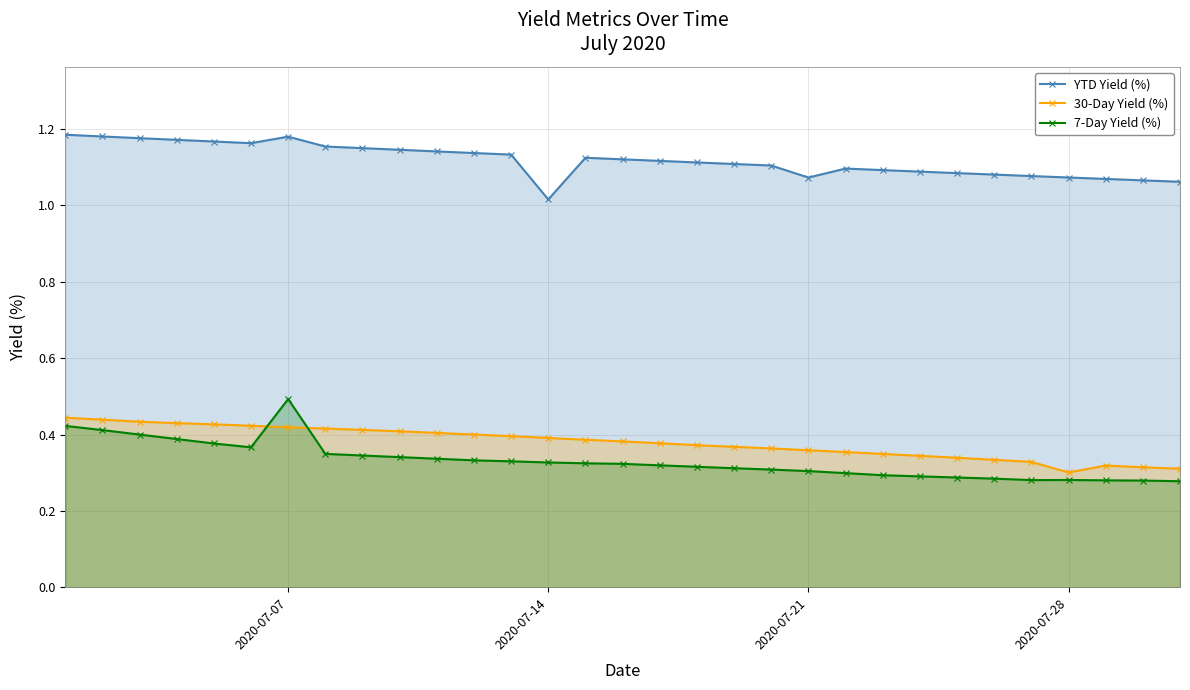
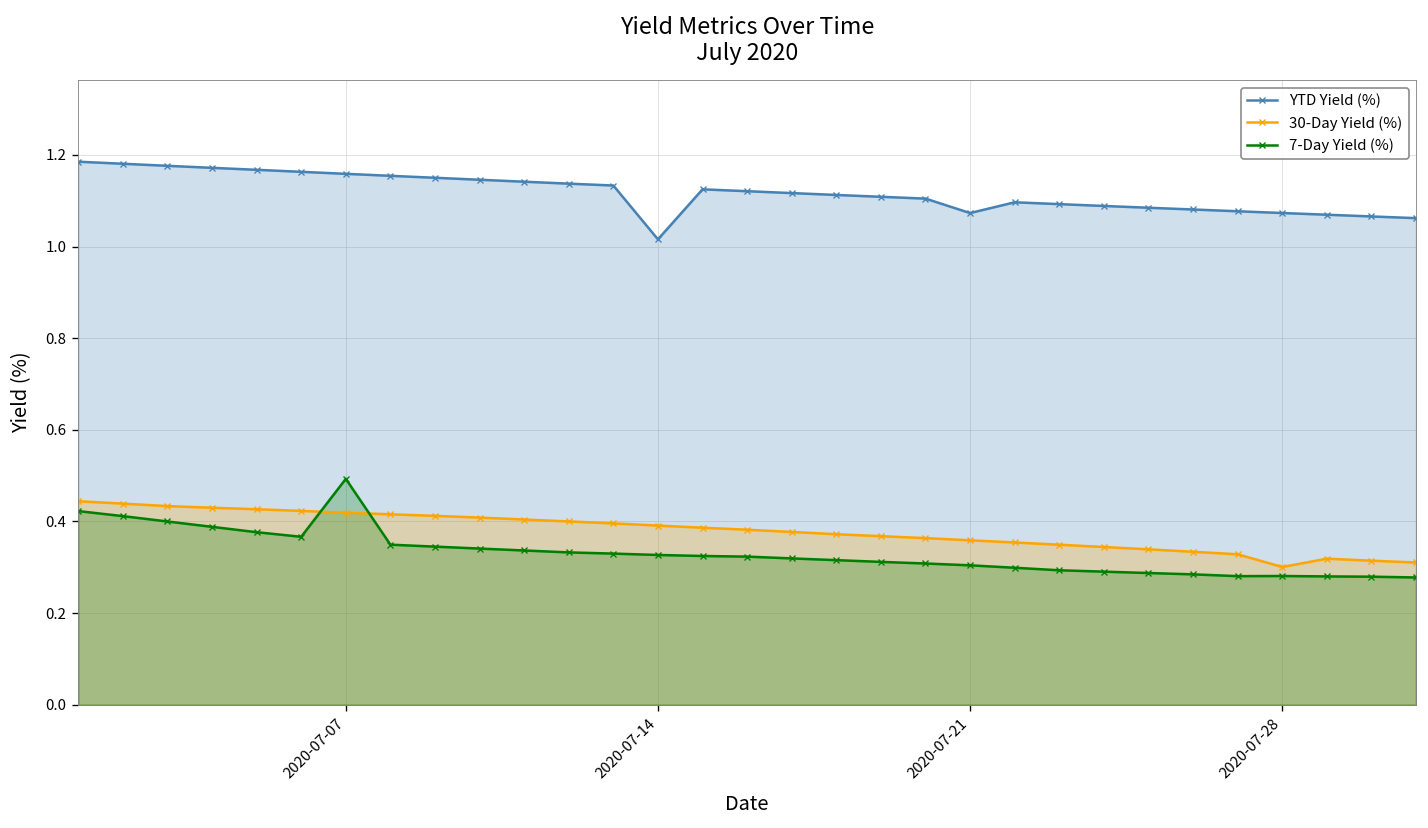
  {
    "YTD Yield (%)": {
-     "2020-07-07": 1.18,
+     "2020-07-07": 1.16,
      "2020-07-14": 1.02,
      "2020-07-21": 1.07,
      "2020-07-28": 1.07
    },
    "30-Day Yield (%)": {
      "2020-07-07": 0.42,
      "2020-07-14": 0.39,
      "2020-07-21": 0.36,
      "2020-07-28": 0.30
    },
    "7-Day Yield (%)": {
      "2020-07-07": 0.49,
      "2020-07-14": 0.33,
      "2020-07-21": 0.30,
      "2020-07-28": 0.28
    }
  }
